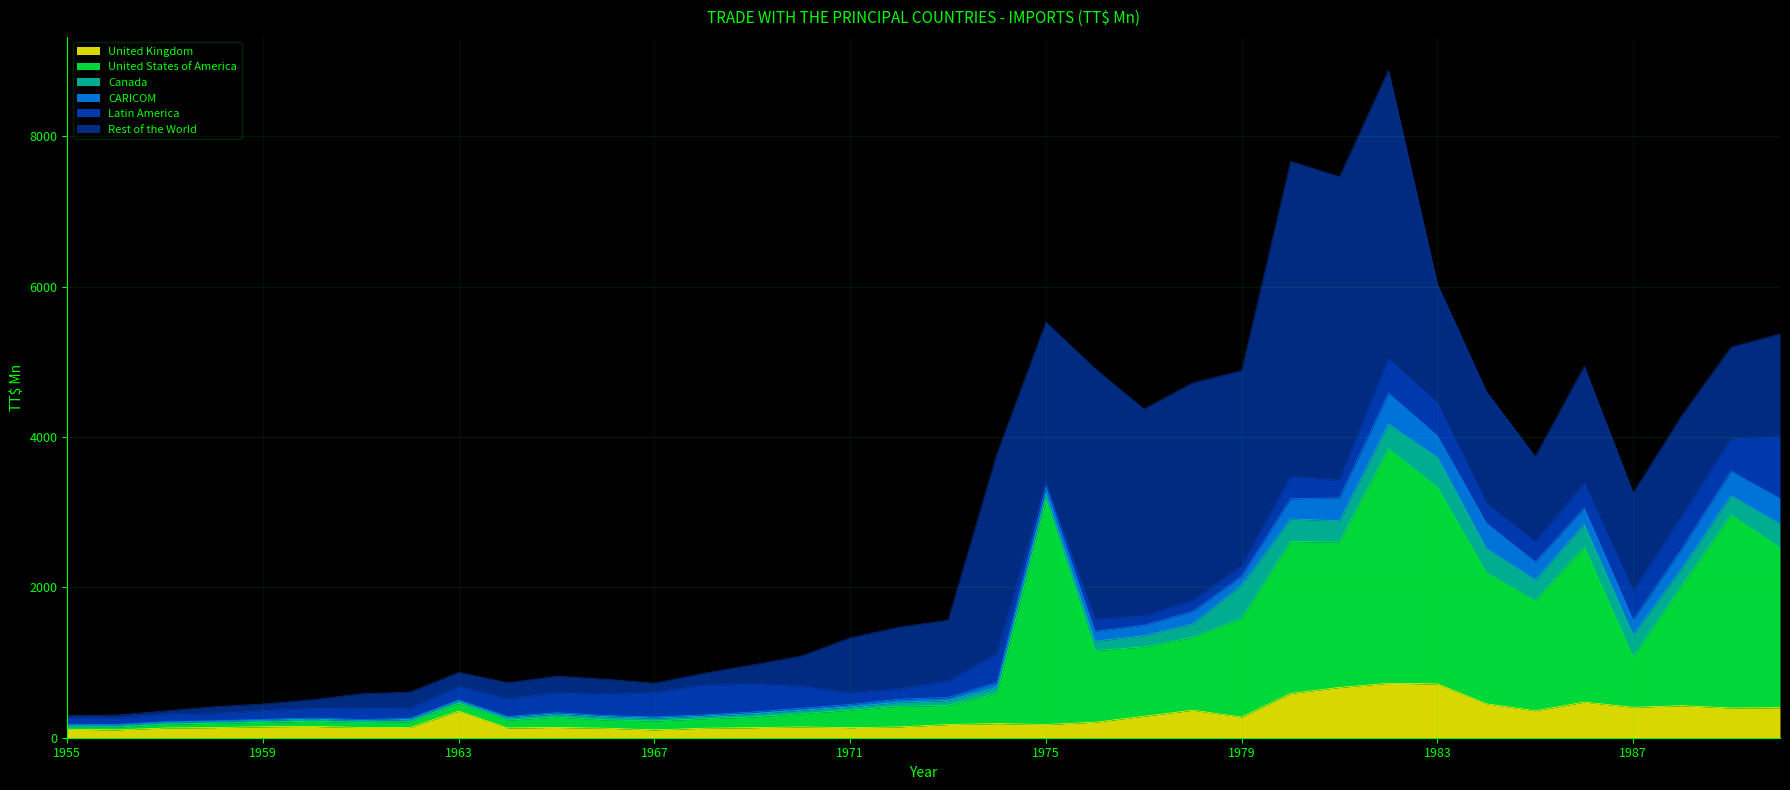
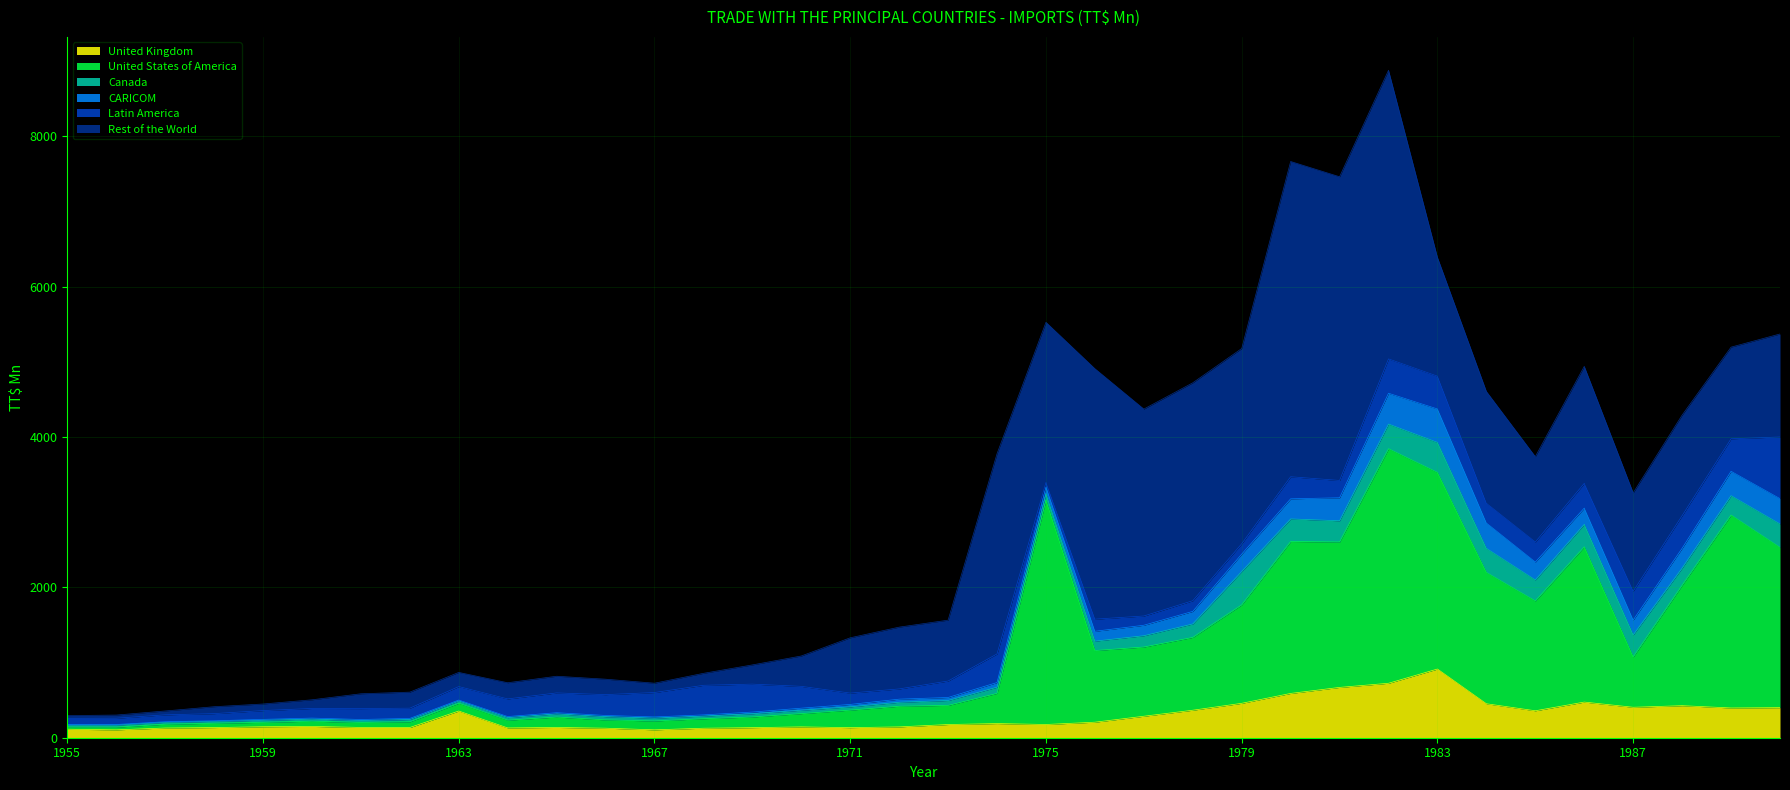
  {
    "United Kingdom": {
      "1959": 100,
      "1963": 400,
      "1967": 100,
      "1971": 100,
      "1975": 200,
-     "1979": 300,
-     "1983": 700,
+     "1979": 500,
+     "1983": 900,
      "1987": 400
    },
    "United States of America": {
      "1967": 100,
      "1971": 200,
      "1975": 3000,
      "1979": 1300,
      "1983": 2600,
      "1987": 700
    },
    "Canada": {
      "1975": 100,
      "1979": 400,
      "1983": 400,
      "1987": 300
    },
    "CARICOM": {
      "1975": 100,
-     "1979": 100,
-     "1983": 300,
+     "1979": 200,
+     "1983": 400,
      "1987": 200
    }
  }
